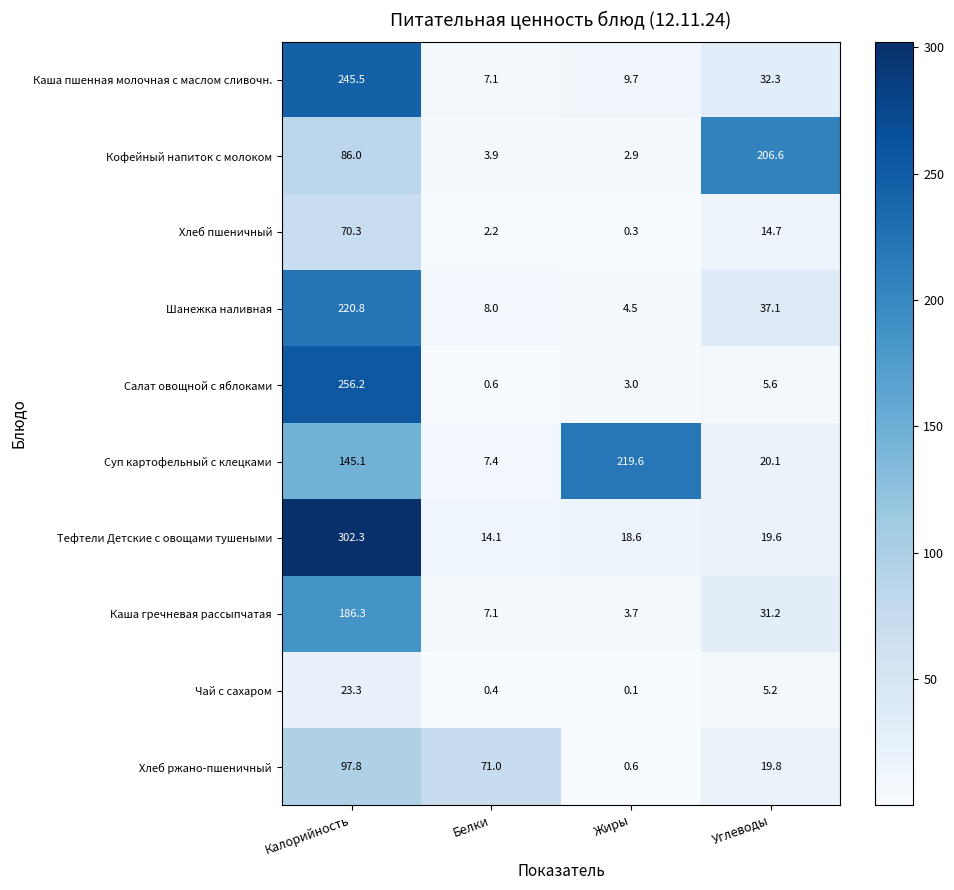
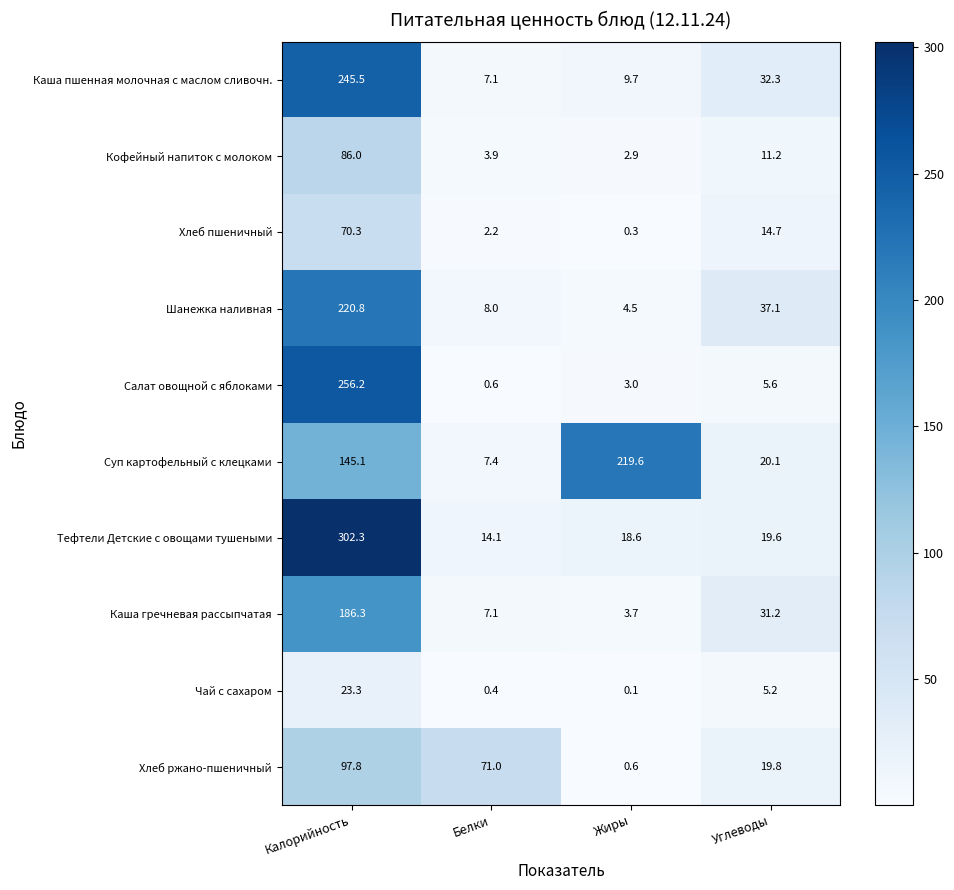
  {
    "Каша пшенная молочная с маслом сливочн.": {
      "Калорийность": 245.5,
      "Белки": 7.1,
      "Жиры": 9.7,
      "Углеводы": 32.3
    },
    "Кофейный напиток с молоком": {
      "Калорийность": 86.0,
      "Белки": 3.9,
      "Жиры": 2.9,
-     "Углеводы": 206.6
+     "Углеводы": 11.2
    },
    "Хлеб пшеничный": {
      "Калорийность": 70.3,
      "Белки": 2.2,
      "Жиры": 0.3,
      "Углеводы": 14.7
    },
    "Шанежка наливная": {
      "Калорийность": 220.8,
      "Белки": 8.0,
      "Жиры": 4.5,
      "Углеводы": 37.1
    },
    "Салат овощной с яблоками": {
      "Калорийность": 256.2,
      "Белки": 0.6,
      "Жиры": 3.0,
      "Углеводы": 5.6
    },
    "Суп картофельный с клецками": {
      "Калорийность": 145.1,
      "Белки": 7.4,
      "Жиры": 219.6,
      "Углеводы": 20.1
    },
    "Тефтели Детские с овощами тушеными": {
      "Калорийность": 302.3,
      "Белки": 14.1,
      "Жиры": 18.6,
      "Углеводы": 19.6
    },
    "Каша гречневая рассыпчатая": {
      "Калорийность": 186.3,
      "Белки": 7.1,
      "Жиры": 3.7,
      "Углеводы": 31.2
    },
    "Чай с сахаром": {
      "Калорийность": 23.3,
      "Белки": 0.4,
      "Жиры": 0.1,
      "Углеводы": 5.2
    },
    "Хлеб ржано-пшеничный": {
      "Калорийность": 97.8,
      "Белки": 71.0,
      "Жиры": 0.6,
      "Углеводы": 19.8
    }
  }
